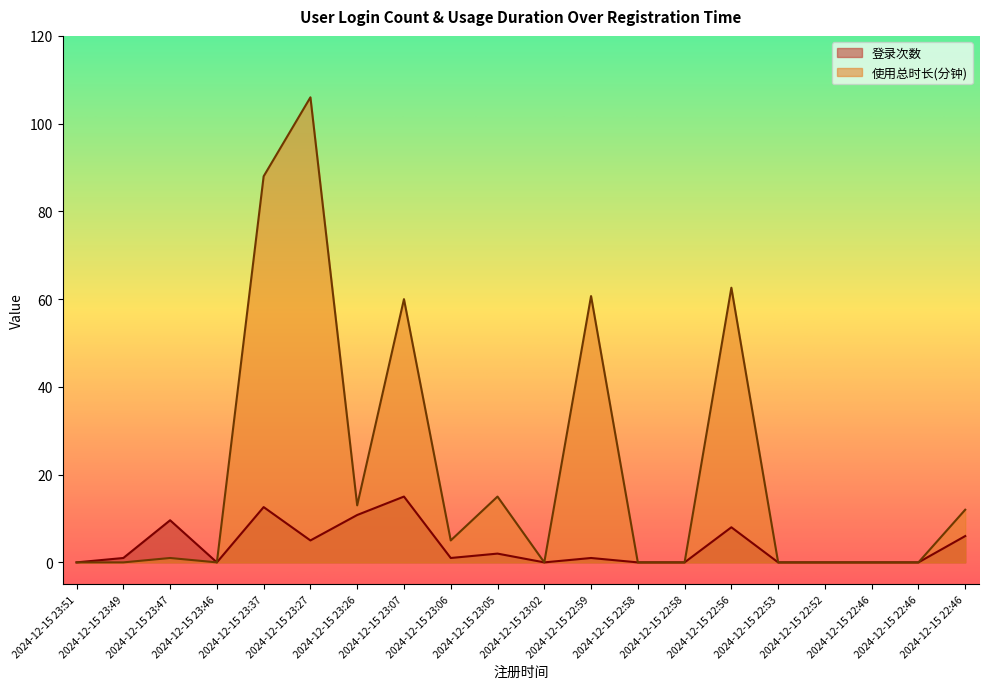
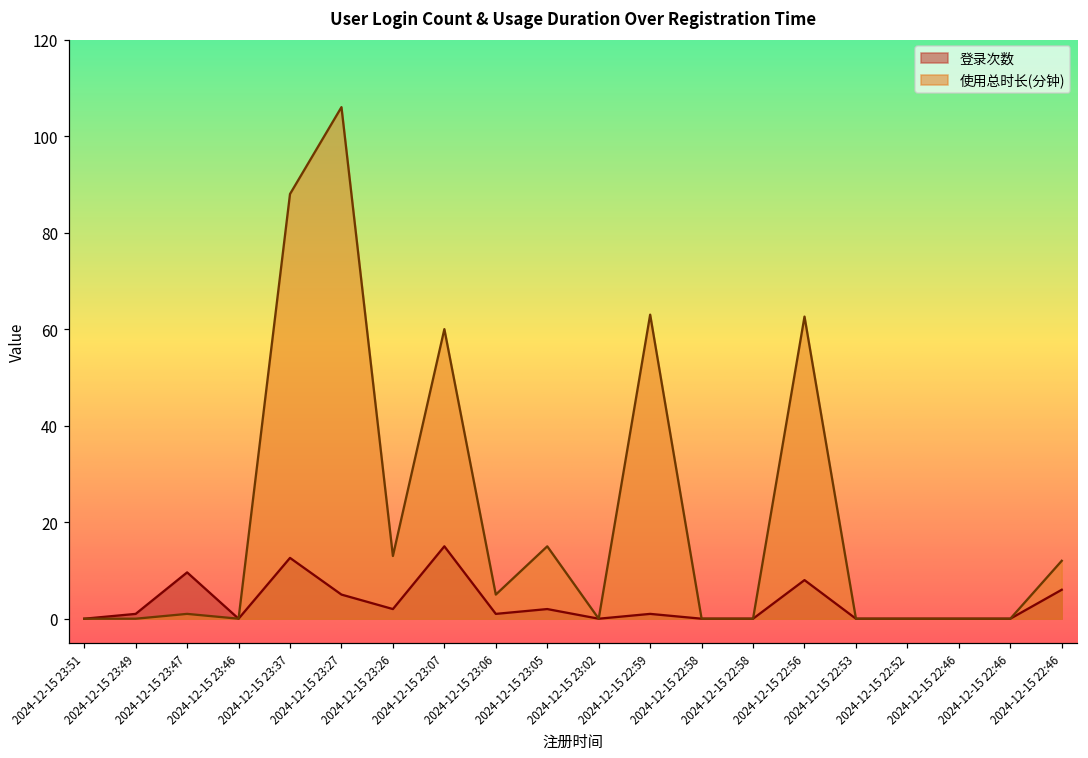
  {
    "登录次数": {
      "2024-12-15 23:49": 1,
      "2024-12-15 23:47": 10,
      "2024-12-15 23:37": 13,
      "2024-12-15 23:27": 5,
-     "2024-12-15 23:26": 11,
+     "2024-12-15 23:26": 2,
      "2024-12-15 23:07": 15,
      "2024-12-15 23:06": 1,
      "2024-12-15 23:05": 2,
      "2024-12-15 22:59": 1,
      "2024-12-15 22:56": 8
    },
    "使用总时长(分钟)": {
      "2024-12-15 23:49": 0,
      "2024-12-15 23:47": 1,
      "2024-12-15 23:37": 88,
      "2024-12-15 23:27": 106,
      "2024-12-15 23:26": 13,
      "2024-12-15 23:07": 60,
      "2024-12-15 23:06": 5,
      "2024-12-15 23:05": 15,
-     "2024-12-15 22:59": 61,
+     "2024-12-15 22:59": 63,
      "2024-12-15 22:56": 63
    }
  }
